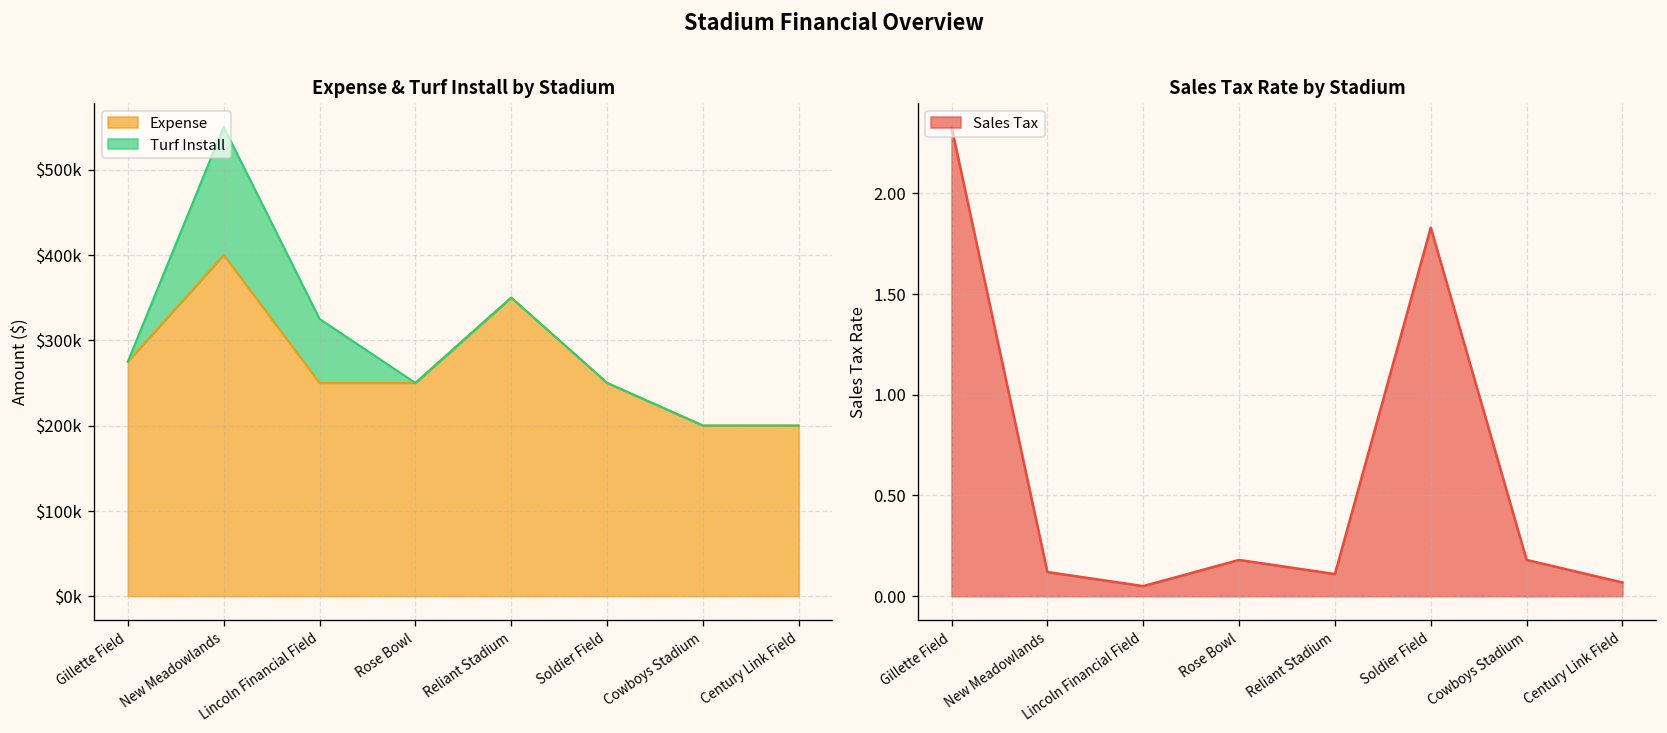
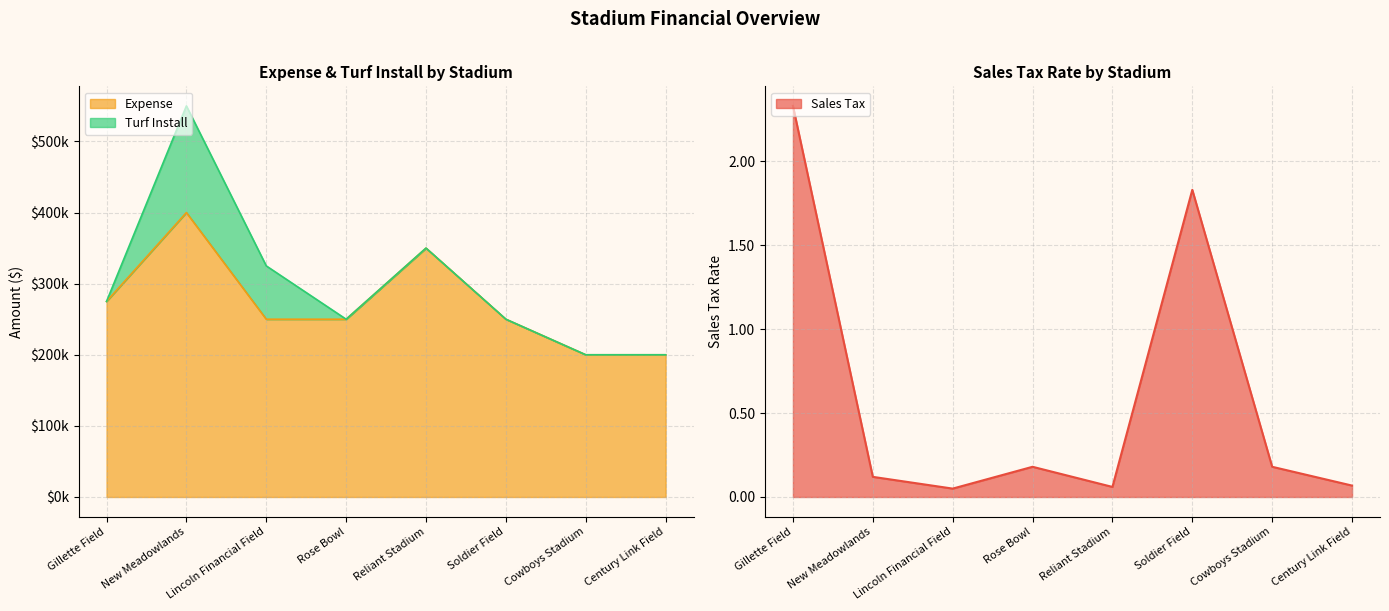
  {
    "Expense & Turf Install by Stadium": {
      "Expense": {
        "New Meadowlands": "$400000",
        "Lincoln Financial Field": "$250000"
      }
    },
    "Sales Tax Rate by Stadium": {
      "New Meadowlands": "0.12",
      "Lincoln Financial Field": "0.05",
      "Rose Bowl": "0.18",
-     "Reliant Stadium": "0.11",
+     "Reliant Stadium": "0.06",
      "Soldier Field": "1.83",
      "Cowboys Stadium": "0.18",
      "Century Link Field": "0.07"
    }
  }
